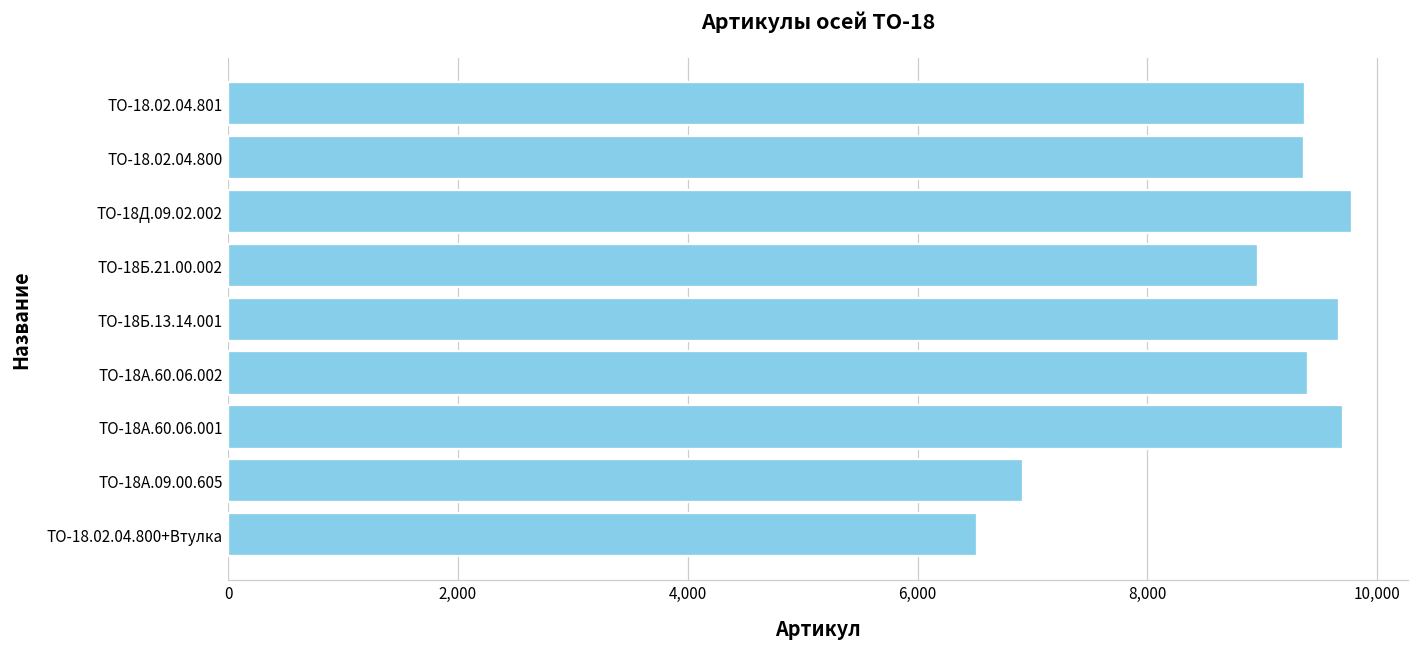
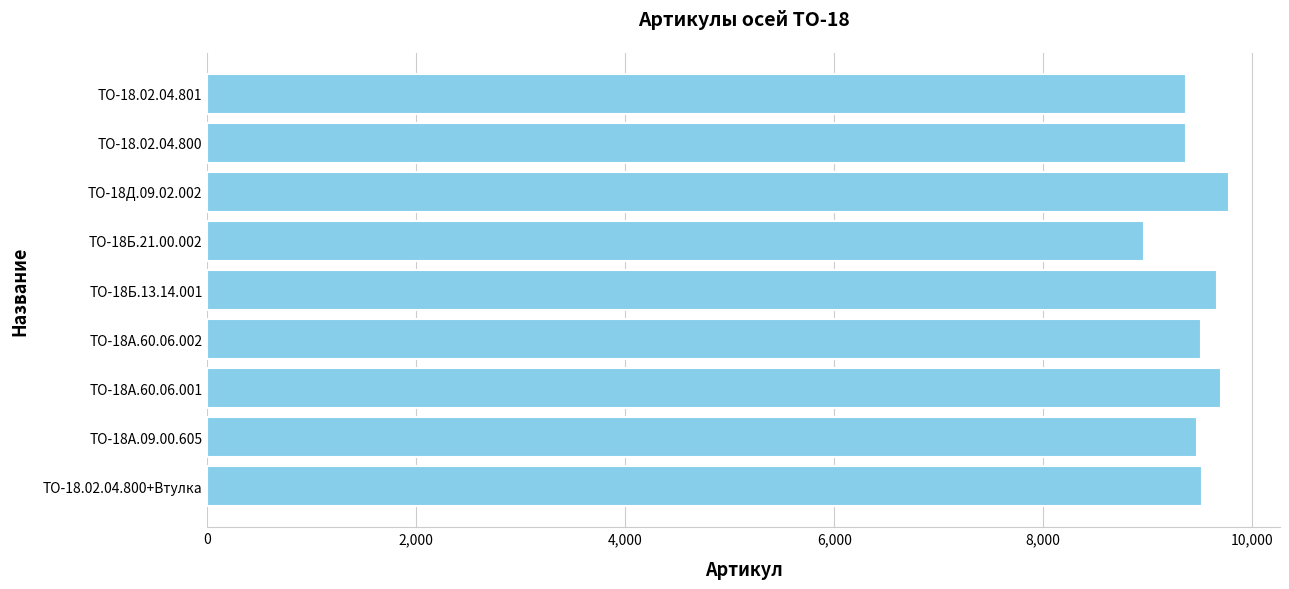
  {
    "ТО-18.02.04.801": "9,370",
    "ТО-18.02.04.800": "9,370",
    "ТО-18Д.09.02.002": "9,780",
    "ТО-18Б.21.00.002": "8,970",
    "ТО-18Б.13.14.001": "9,670",
-   "ТО-18А.60.06.002": "9,400",
+   "ТО-18А.60.06.002": "9,510",
    "ТО-18А.60.06.001": "9,700",
-   "ТО-18А.09.00.605": "6,910",
-   "ТО-18.02.04.800+Втулка": "6,520"
+   "ТО-18А.09.00.605": "9,470",
+   "ТО-18.02.04.800+Втулка": "9,520"
  }
